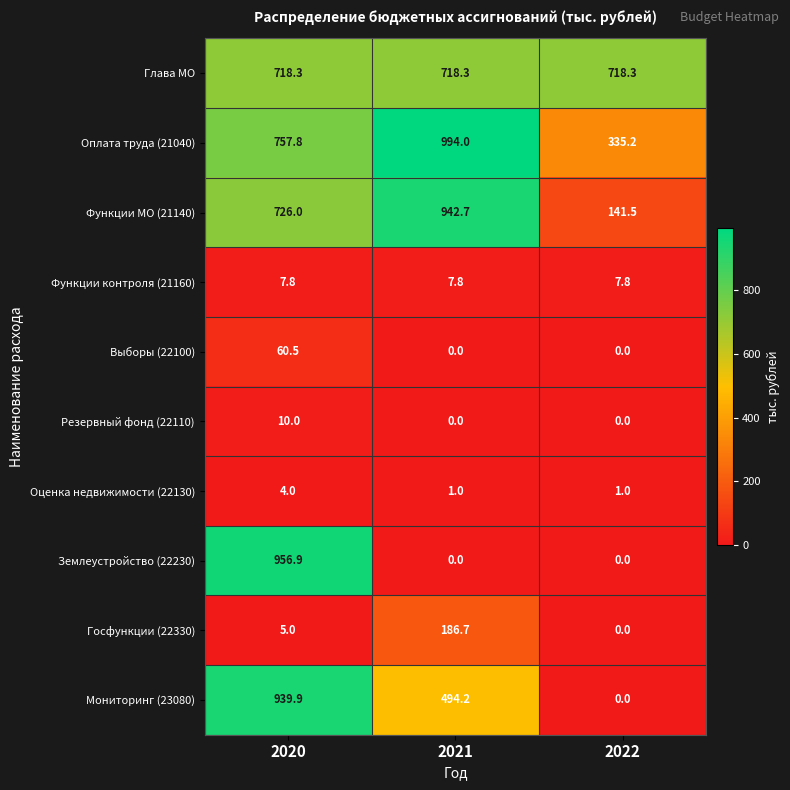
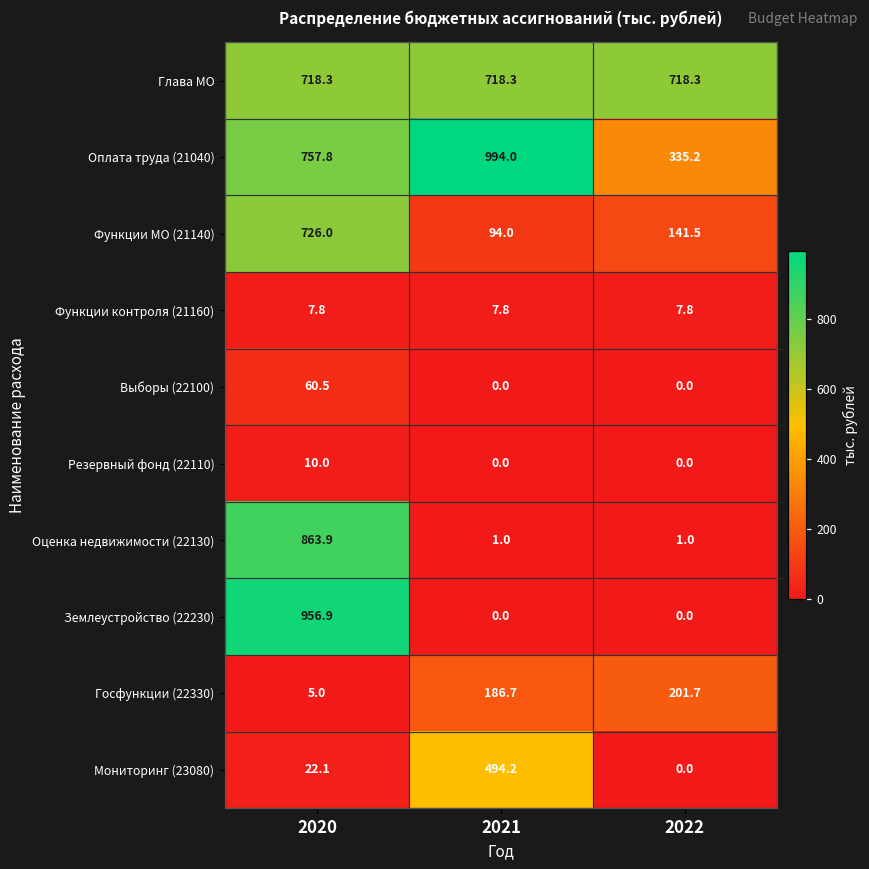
  {
    "Глава МО": {
      "2020": 718.3,
      "2021": 718.3,
      "2022": 718.3
    },
    "Оплата труда (21040)": {
      "2020": 757.8,
      "2021": 994.0,
      "2022": 335.2
    },
    "Функции МО (21140)": {
      "2020": 726.0,
-     "2021": 942.7,
+     "2021": 94.0,
      "2022": 141.5
    },
    "Функции контроля (21160)": {
      "2020": 7.8,
      "2021": 7.8,
      "2022": 7.8
    },
    "Выборы (22100)": {
      "2020": 60.5,
      "2021": 0.0,
      "2022": 0.0
    },
    "Резервный фонд (22110)": {
      "2020": 10.0,
      "2021": 0.0,
      "2022": 0.0
    },
    "Оценка недвижимости (22130)": {
-     "2020": 4.0,
+     "2020": 863.9,
      "2021": 1.0,
      "2022": 1.0
    },
    "Землеустройство (22230)": {
      "2020": 956.9,
      "2021": 0.0,
      "2022": 0.0
    },
    "Госфункции (22330)": {
      "2020": 5.0,
      "2021": 186.7,
-     "2022": 0.0
+     "2022": 201.7
    },
    "Мониторинг (23080)": {
-     "2020": 939.9,
+     "2020": 22.1,
      "2021": 494.2,
      "2022": 0.0
    }
  }
